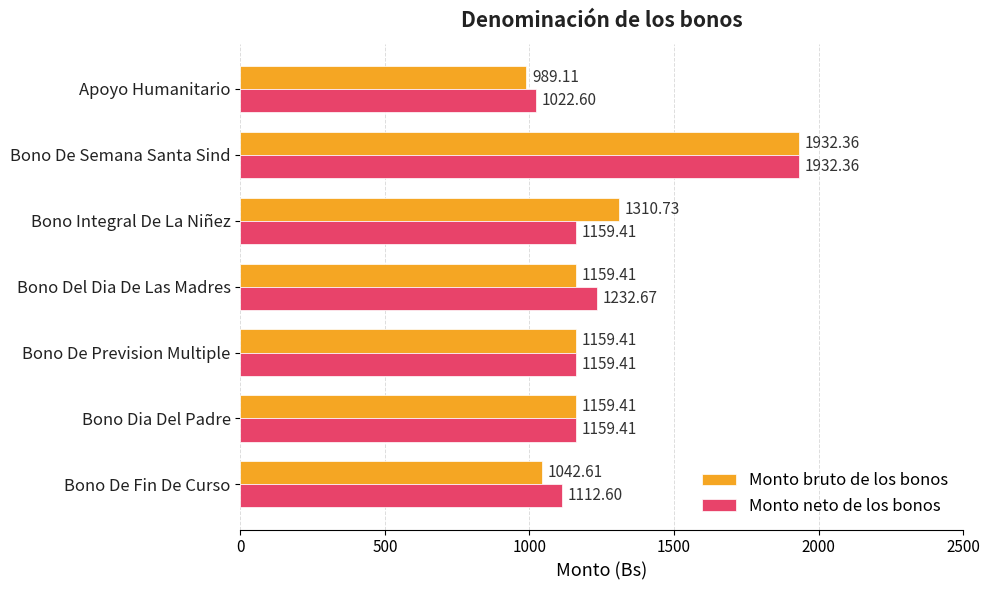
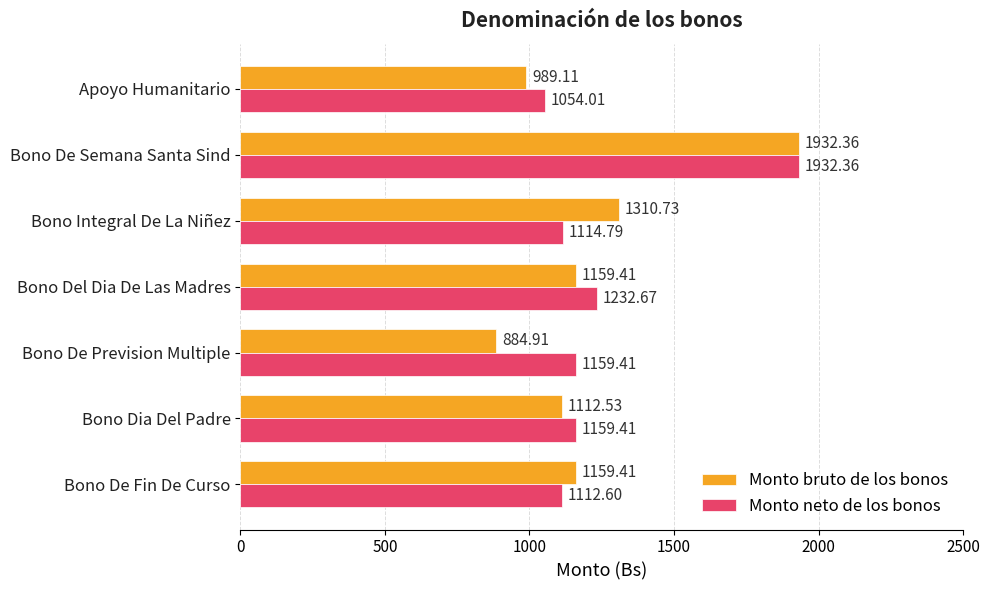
  {
    "Monto bruto de los bonos": {
      "Apoyo Humanitario": 989.11,
      "Bono De Semana Santa Sind": 1932.36,
      "Bono Integral De La Niñez": 1310.73,
      "Bono Del Dia De Las Madres": 1159.41,
-     "Bono De Prevision Multiple": 1159.41,
-     "Bono Dia Del Padre": 1159.41,
-     "Bono De Fin De Curso": 1042.61
+     "Bono De Prevision Multiple": 884.91,
+     "Bono Dia Del Padre": 1112.53,
+     "Bono De Fin De Curso": 1159.41
    },
    "Monto neto de los bonos": {
-     "Apoyo Humanitario": 1022.60,
+     "Apoyo Humanitario": 1054.01,
      "Bono De Semana Santa Sind": 1932.36,
-     "Bono Integral De La Niñez": 1159.41,
+     "Bono Integral De La Niñez": 1114.79,
      "Bono Del Dia De Las Madres": 1232.67,
      "Bono De Prevision Multiple": 1159.41,
      "Bono Dia Del Padre": 1159.41,
      "Bono De Fin De Curso": 1112.60
    }
  }
